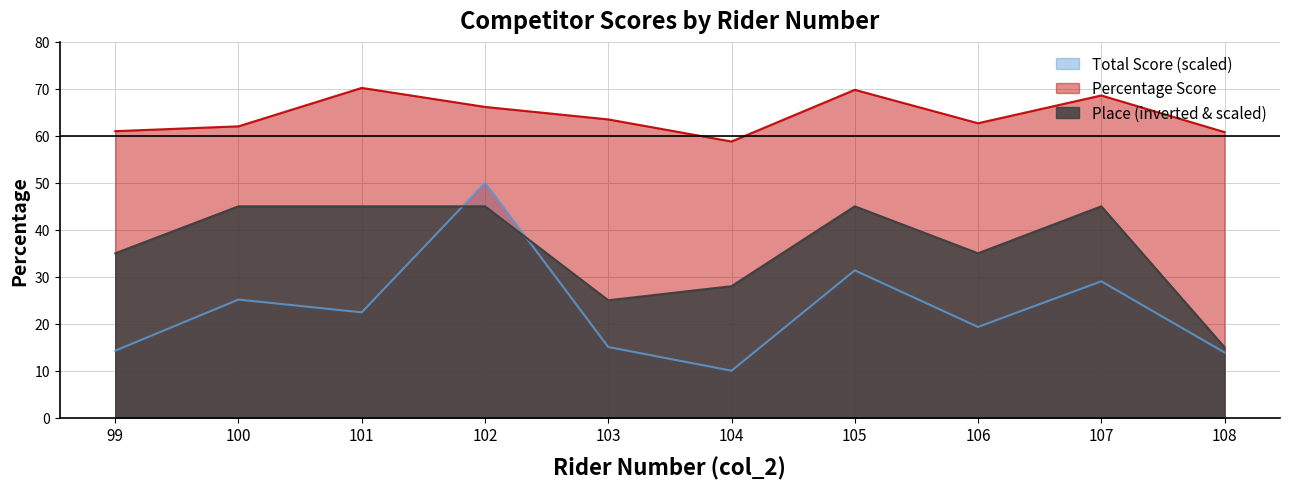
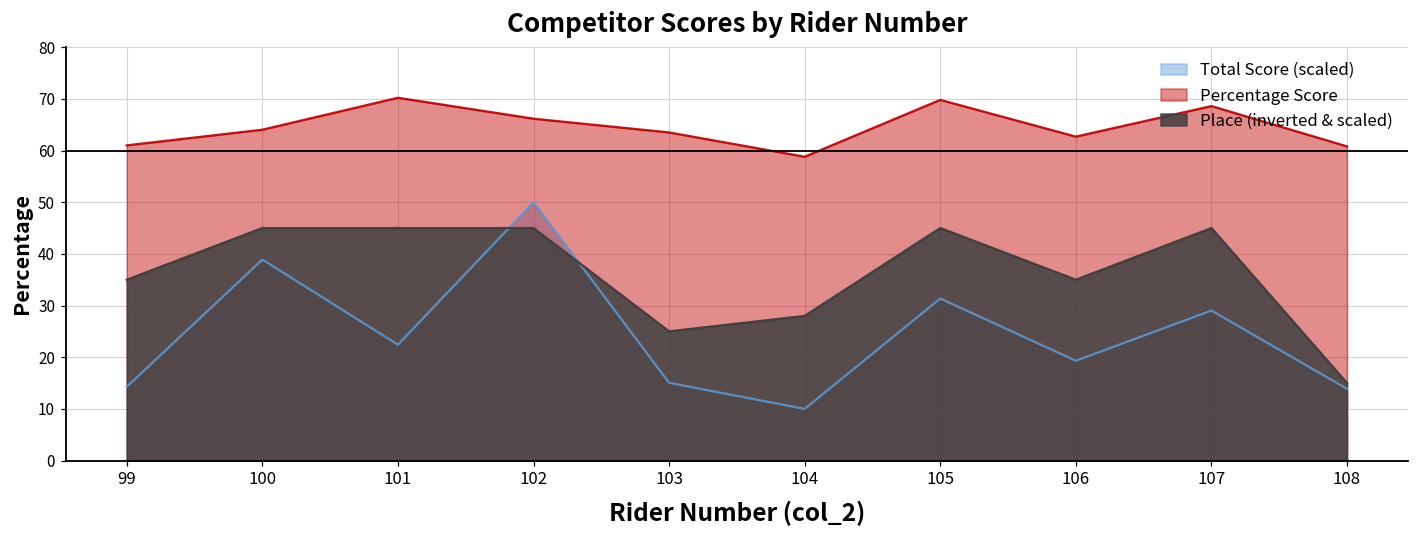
  {
    "Total Score (scaled)": {
      "99": 14,
-     "100": 25,
+     "100": 39,
      "101": 22,
      "102": 50,
      "103": 15,
      "104": 10,
      "105": 31,
      "106": 19,
      "107": 29,
      "108": 14
    },
    "Percentage Score": {
      "99": 61,
-     "100": 62,
+     "100": 64,
      "101": 70,
      "102": 66,
      "103": 64,
      "104": 59,
      "105": 70,
      "106": 63,
      "107": 69,
      "108": 61
    },
    "Place (inverted & scaled)": {
      "99": 35,
      "100": 45,
      "101": 45,
      "102": 45,
      "103": 25,
      "104": 28,
      "105": 45,
      "106": 35,
      "107": 45,
      "108": 15
    }
  }
